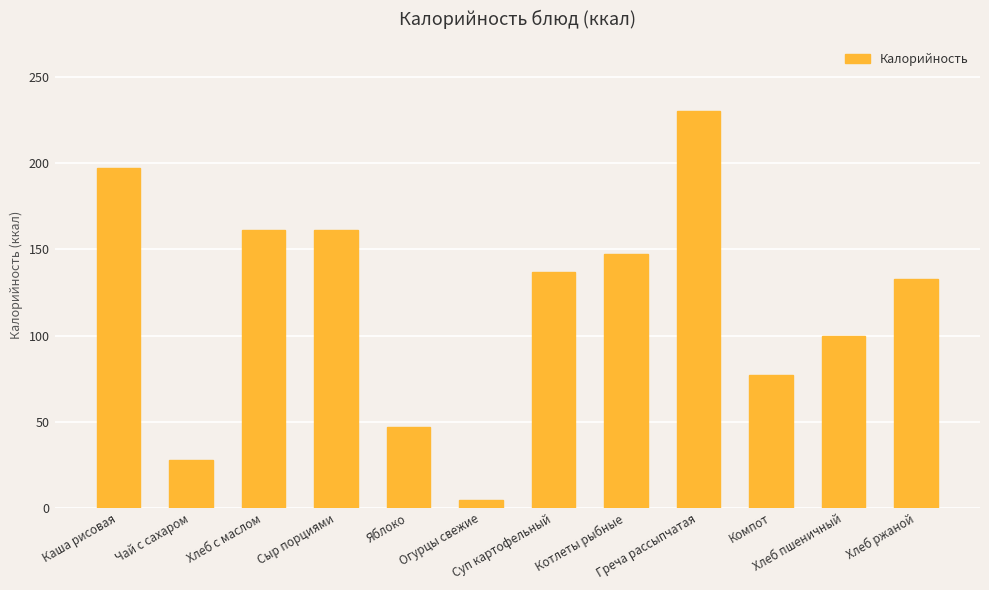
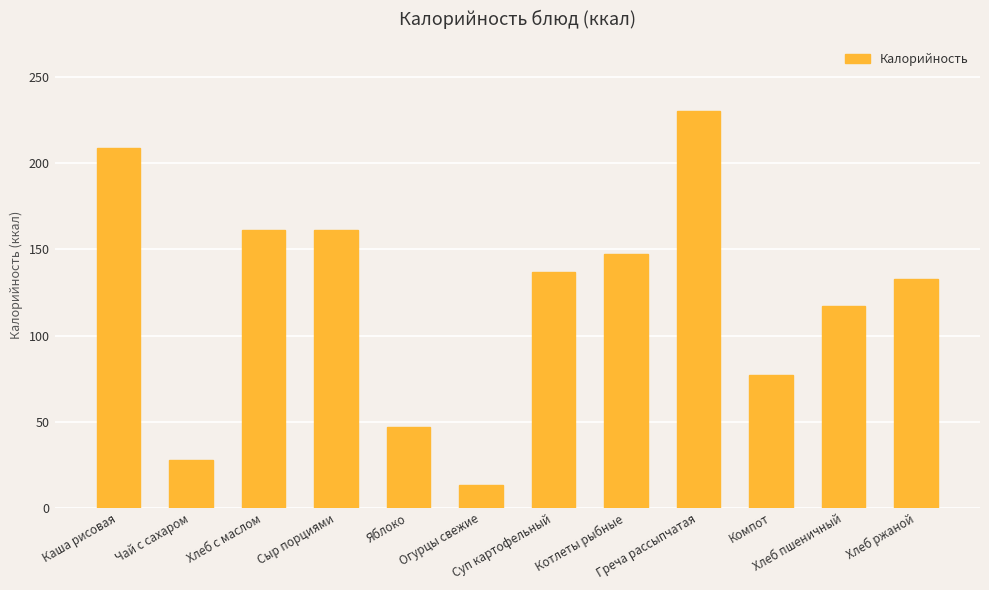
  {
-   "Каша рисовая": 197,
+   "Каша рисовая": 209,
    "Чай с сахаром": 28,
    "Хлеб с маслом": 161,
    "Сыр порциями": 161,
    "Яблоко": 47,
-   "Огурцы свежие": 4,
+   "Огурцы свежие": 13,
    "Суп картофельный": 137,
    "Котлеты рыбные": 148,
    "Греча рассыпчатая": 230,
    "Компот": 77,
-   "Хлеб пшеничный": 100,
+   "Хлеб пшеничный": 117,
    "Хлеб ржаной": 133
  }
